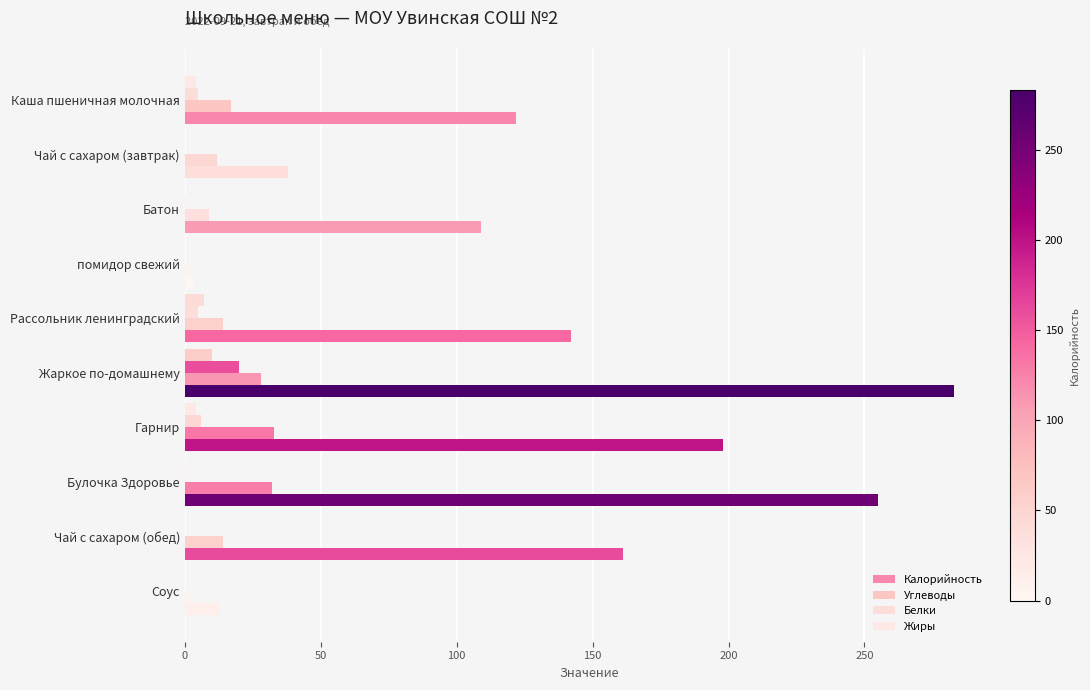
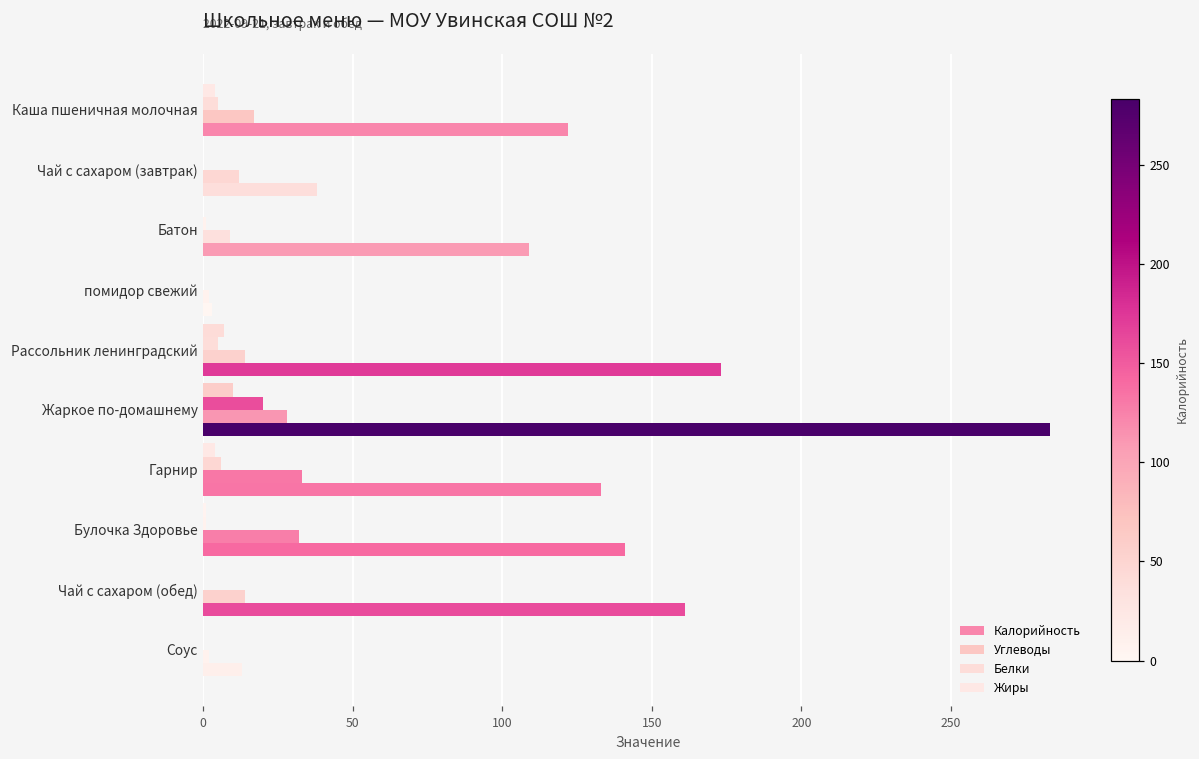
  {
    "Калорийность": {
      "Каша пшеничная молочная": 122,
      "Чай с сахаром (завтрак)": 38,
      "Батон": 109,
      "помидор свежий": 3,
-     "Рассольник ленинградский": 142,
+     "Рассольник ленинградский": 173,
      "Жаркое по-домашнему": 283,
-     "Гарнир": 198,
-     "Булочка Здоровье": 255,
+     "Гарнир": 133,
+     "Булочка Здоровье": 141,
      "Чай с сахаром (обед)": 161,
      "Соус": 13
    }
  }
